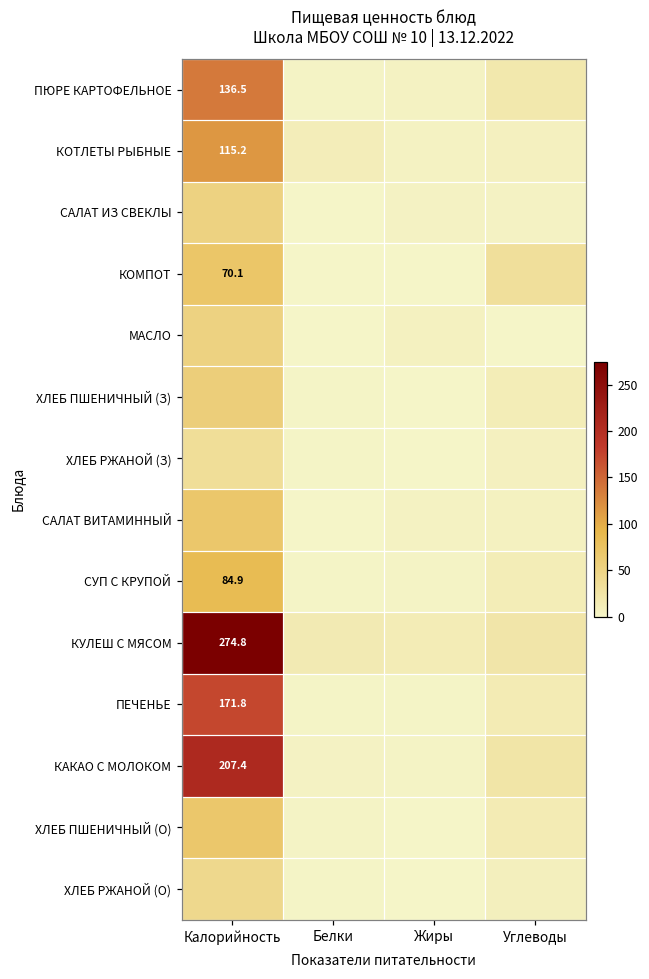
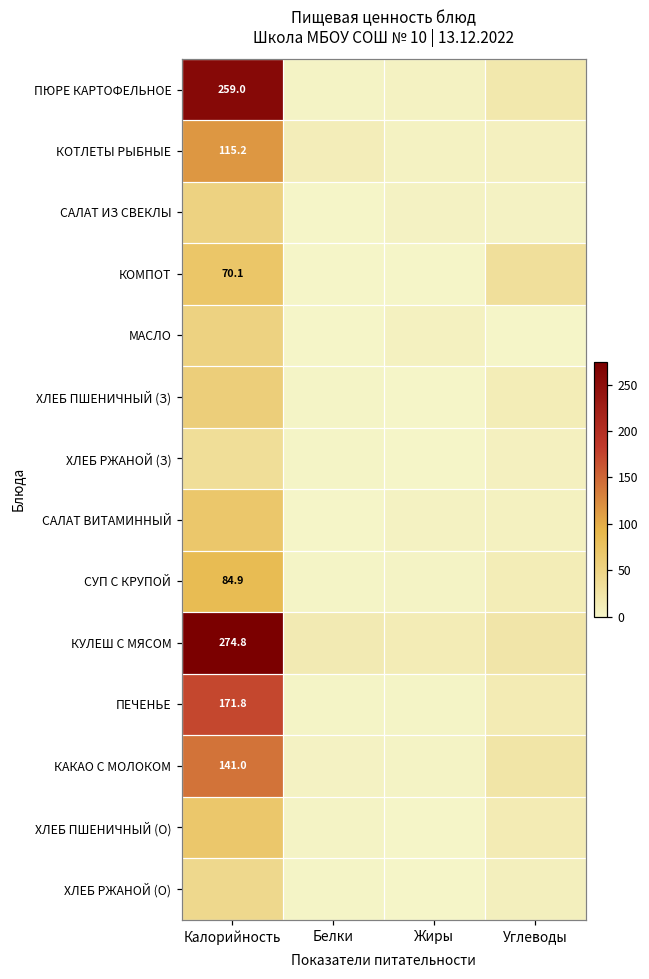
  {
    "ПЮРЕ КАРТОФЕЛЬНОЕ": {
-     "Калорийность": 136.5
+     "Калорийность": 259.0
    },
    "КОТЛЕТЫ РЫБНЫЕ": {
      "Калорийность": 115.2
    },
    "КОМПОТ": {
      "Калорийность": 70.1
    },
    "СУП С КРУПОЙ": {
      "Калорийность": 84.9
    },
    "КУЛЕШ С МЯСОМ": {
      "Калорийность": 274.8
    },
    "ПЕЧЕНЬЕ": {
      "Калорийность": 171.8
    },
    "КАКАО С МОЛОКОМ": {
-     "Калорийность": 207.4
+     "Калорийность": 141.0
    }
  }
